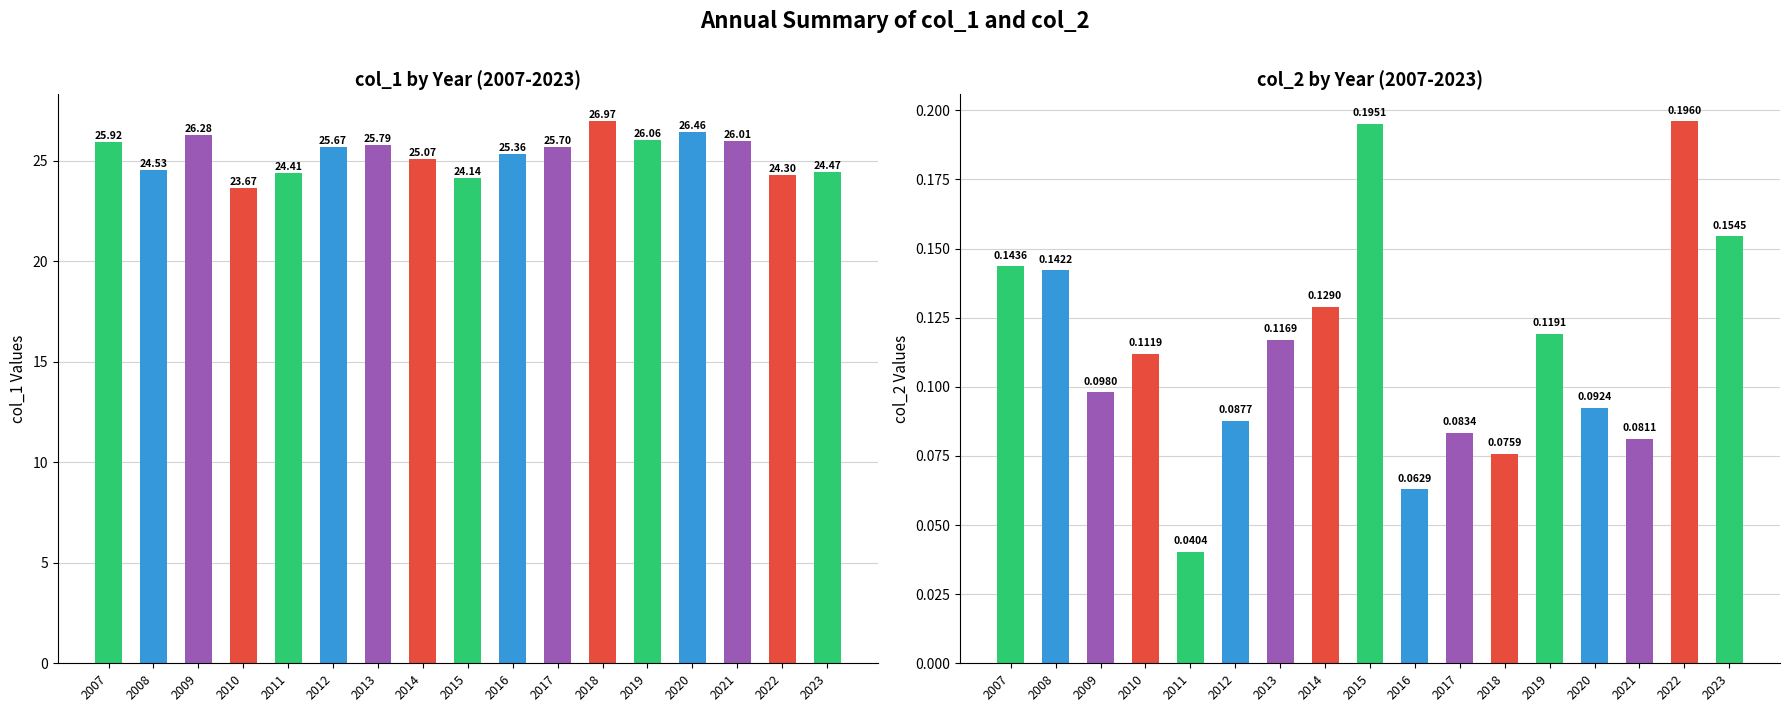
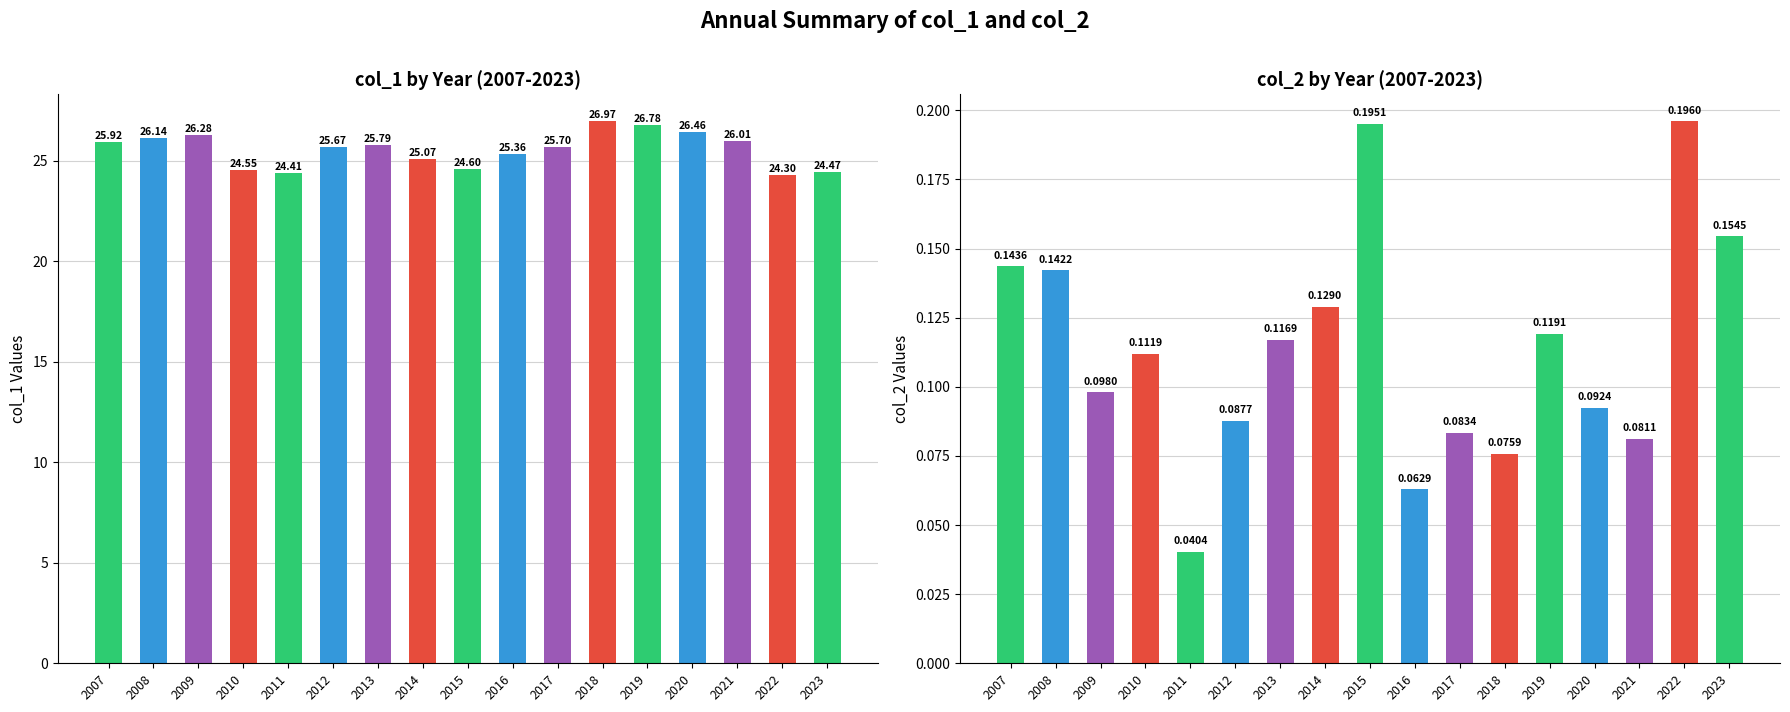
  {
    "col_1 by Year (2007-2023)": {
      "2007": 25.92,
-     "2008": 24.53,
+     "2008": 26.14,
      "2009": 26.28,
-     "2010": 23.67,
+     "2010": 24.55,
      "2011": 24.41,
      "2012": 25.67,
      "2013": 25.79,
      "2014": 25.07,
-     "2015": 24.14,
+     "2015": 24.60,
      "2016": 25.36,
      "2017": 25.70,
      "2018": 26.97,
-     "2019": 26.06,
+     "2019": 26.78,
      "2020": 26.46,
      "2021": 26.01,
      "2022": 24.30,
      "2023": 24.47
    },
    "col_2 by Year (2007-2023)": {
      "2007": 0.1436,
      "2008": 0.1422,
      "2009": 0.0980,
      "2010": 0.1119,
      "2011": 0.0404,
      "2012": 0.0877,
      "2013": 0.1169,
      "2014": 0.1290,
      "2015": 0.1951,
      "2016": 0.0629,
      "2017": 0.0834,
      "2018": 0.0759,
      "2019": 0.1191,
      "2020": 0.0924,
      "2021": 0.0811,
      "2022": 0.1960,
      "2023": 0.1545
    }
  }
